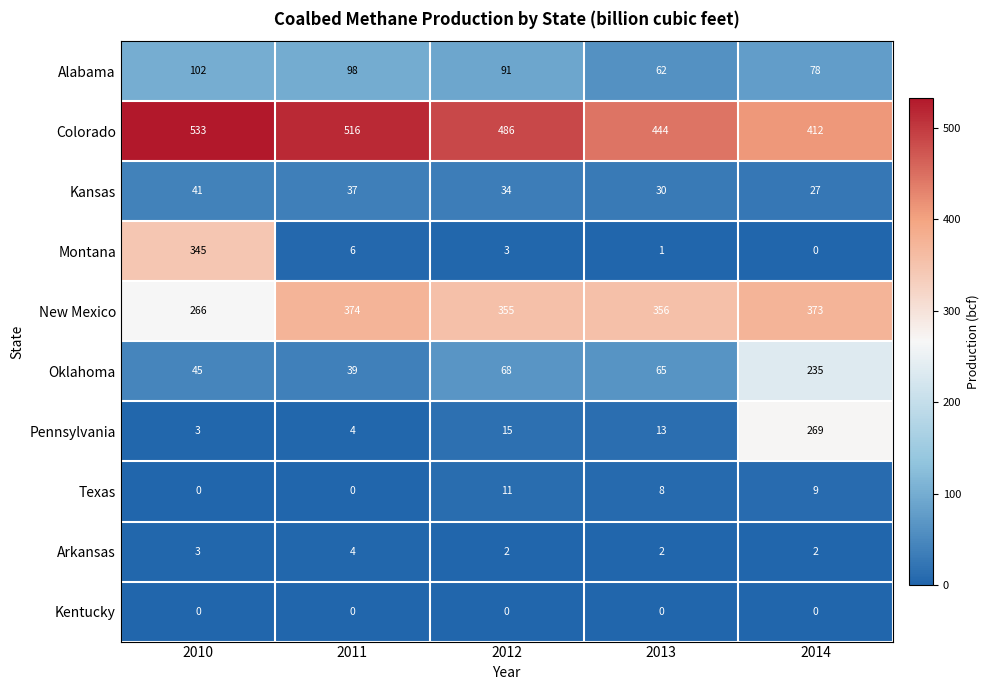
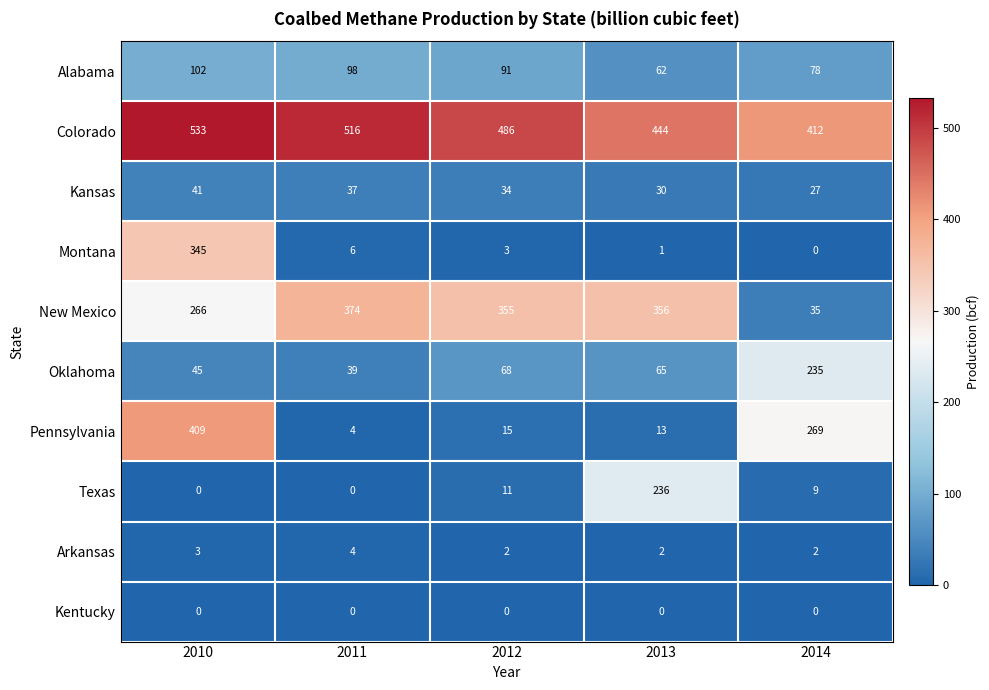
  {
    "Alabama": {
      "2010": 102,
      "2011": 98,
      "2012": 91,
      "2013": 62,
      "2014": 78
    },
    "Colorado": {
      "2010": 533,
      "2011": 516,
      "2012": 486,
      "2013": 444,
      "2014": 412
    },
    "Kansas": {
      "2010": 41,
      "2011": 37,
      "2012": 34,
      "2013": 30,
      "2014": 27
    },
    "Montana": {
      "2010": 345,
      "2011": 6,
      "2012": 3,
      "2013": 1,
      "2014": 0
    },
    "New Mexico": {
      "2010": 266,
      "2011": 374,
      "2012": 355,
      "2013": 356,
-     "2014": 373
+     "2014": 35
    },
    "Oklahoma": {
      "2010": 45,
      "2011": 39,
      "2012": 68,
      "2013": 65,
      "2014": 235
    },
    "Pennsylvania": {
-     "2010": 3,
+     "2010": 409,
      "2011": 4,
      "2012": 15,
      "2013": 13,
      "2014": 269
    },
    "Texas": {
      "2010": 0,
      "2011": 0,
      "2012": 11,
-     "2013": 8,
+     "2013": 236,
      "2014": 9
    },
    "Arkansas": {
      "2010": 3,
      "2011": 4,
      "2012": 2,
      "2013": 2,
      "2014": 2
    },
    "Kentucky": {
      "2010": 0,
      "2011": 0,
      "2012": 0,
      "2013": 0,
      "2014": 0
    }
  }
